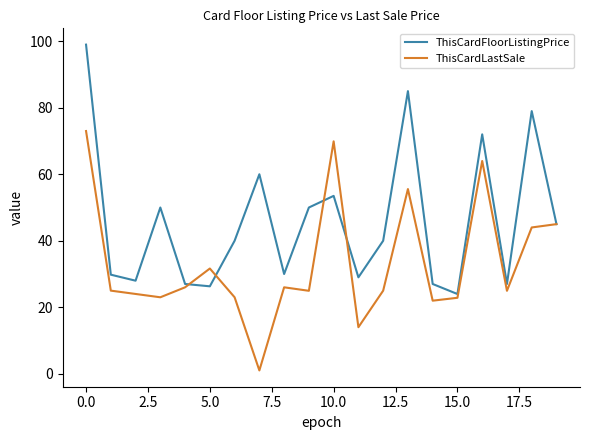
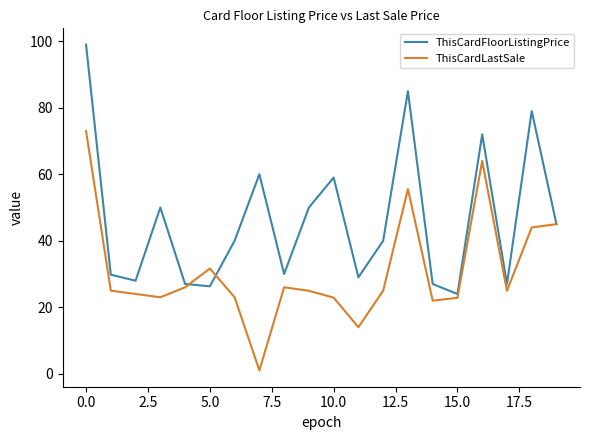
  {
    "ThisCardFloorListingPrice": {
      "0.0": 99,
      "5.0": 26,
-     "10.0": 54,
+     "10.0": 59,
      "15.0": 24
    },
    "ThisCardLastSale": {
      "0.0": 73,
      "5.0": 32,
-     "10.0": 70,
+     "10.0": 23,
      "15.0": 23
    }
  }
